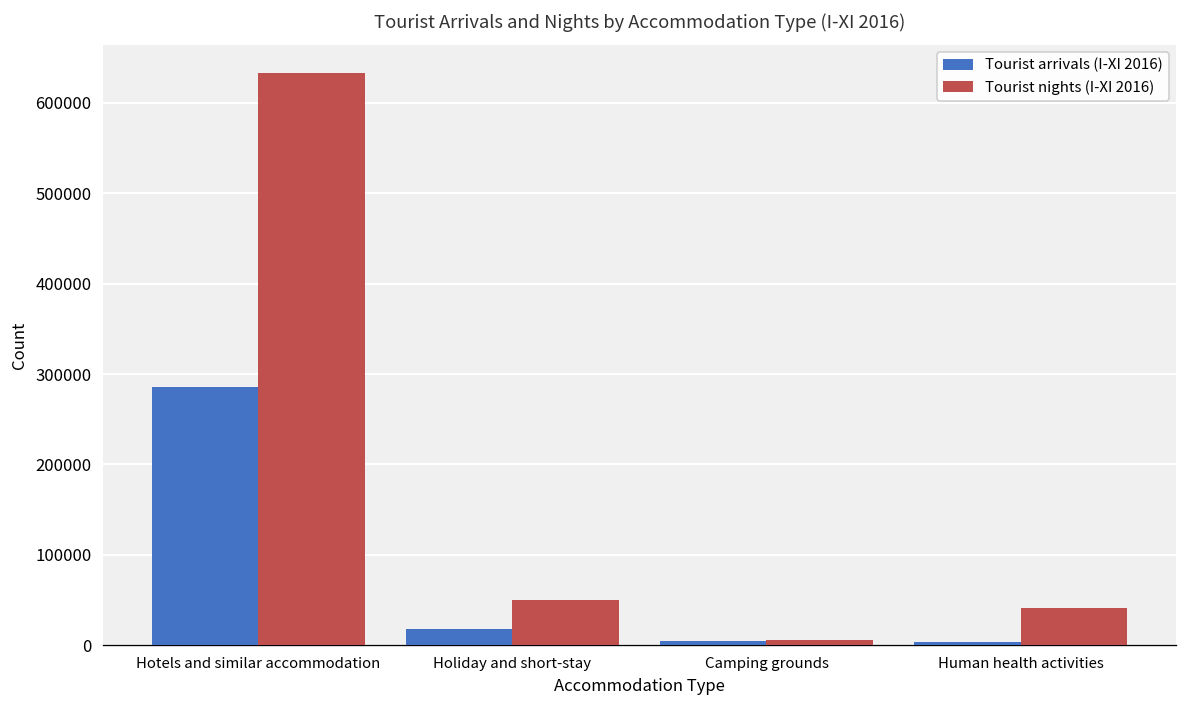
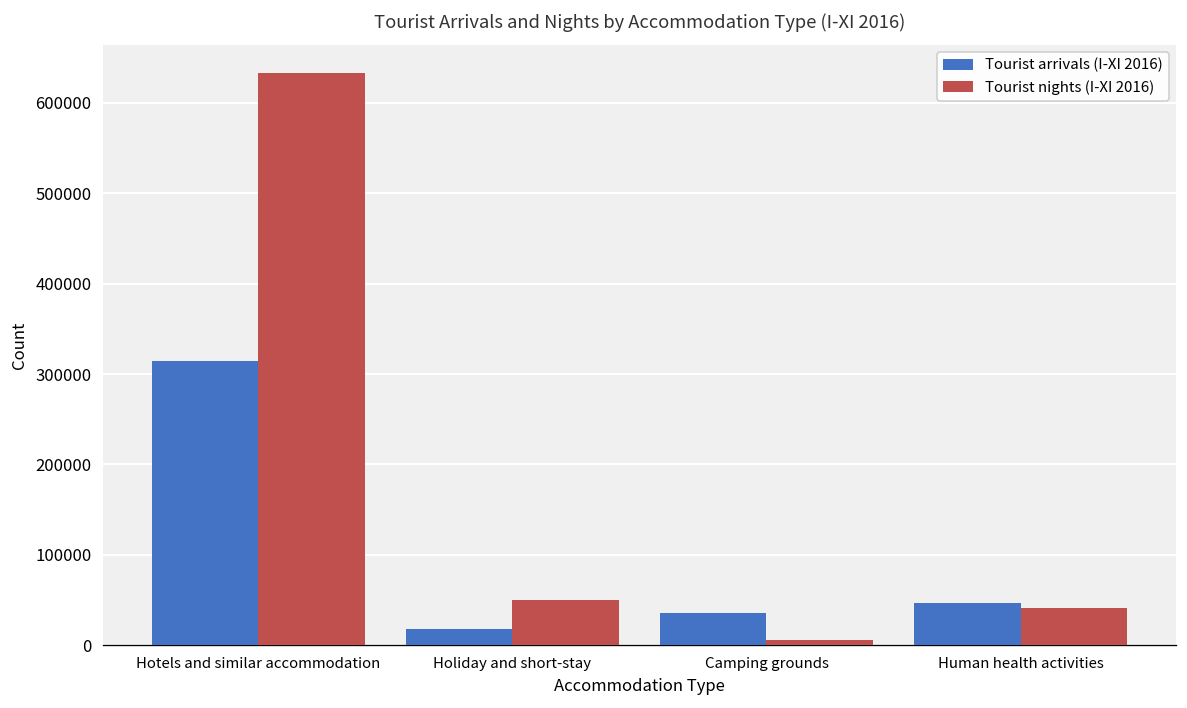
  {
    "Tourist arrivals (I-XI 2016)": {
-     "Hotels and similar accommodation": 290000,
+     "Hotels and similar accommodation": 310000,
      "Holiday and short-stay": 20000,
-     "Camping grounds": 0,
-     "Human health activities": 0
+     "Camping grounds": 40000,
+     "Human health activities": 50000
    },
    "Tourist nights (I-XI 2016)": {
      "Hotels and similar accommodation": 630000,
      "Holiday and short-stay": 50000,
      "Camping grounds": 10000,
      "Human health activities": 40000
    }
  }
